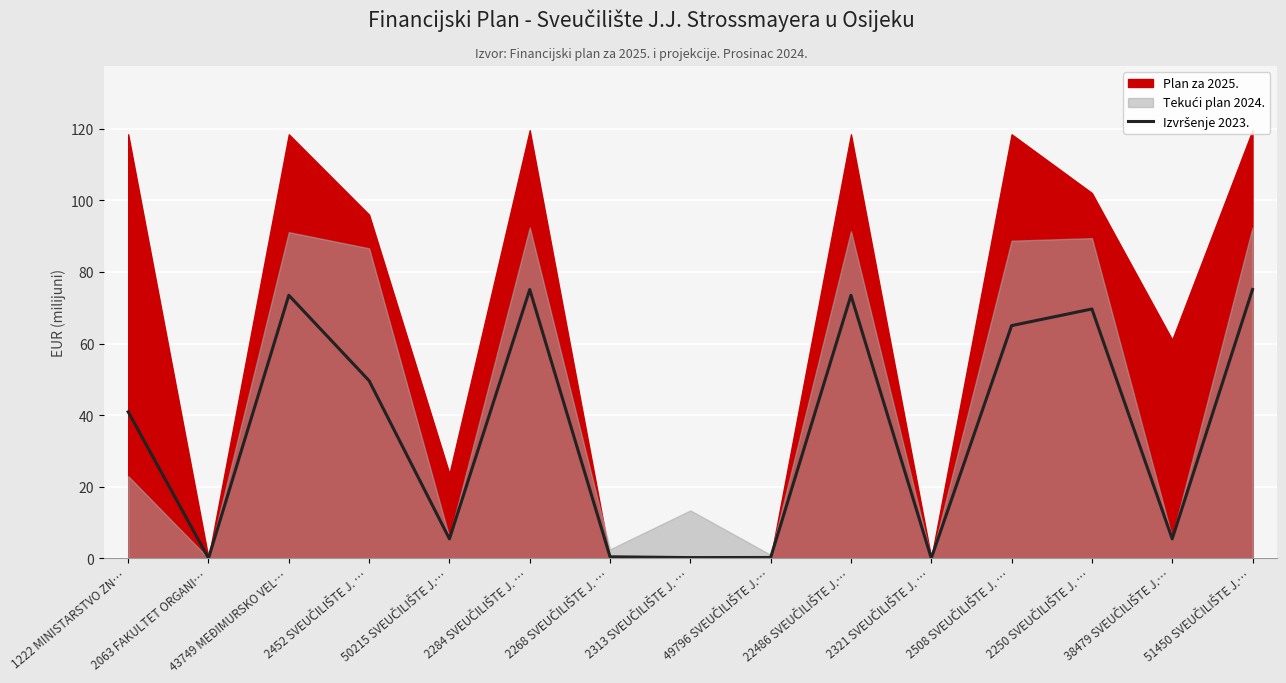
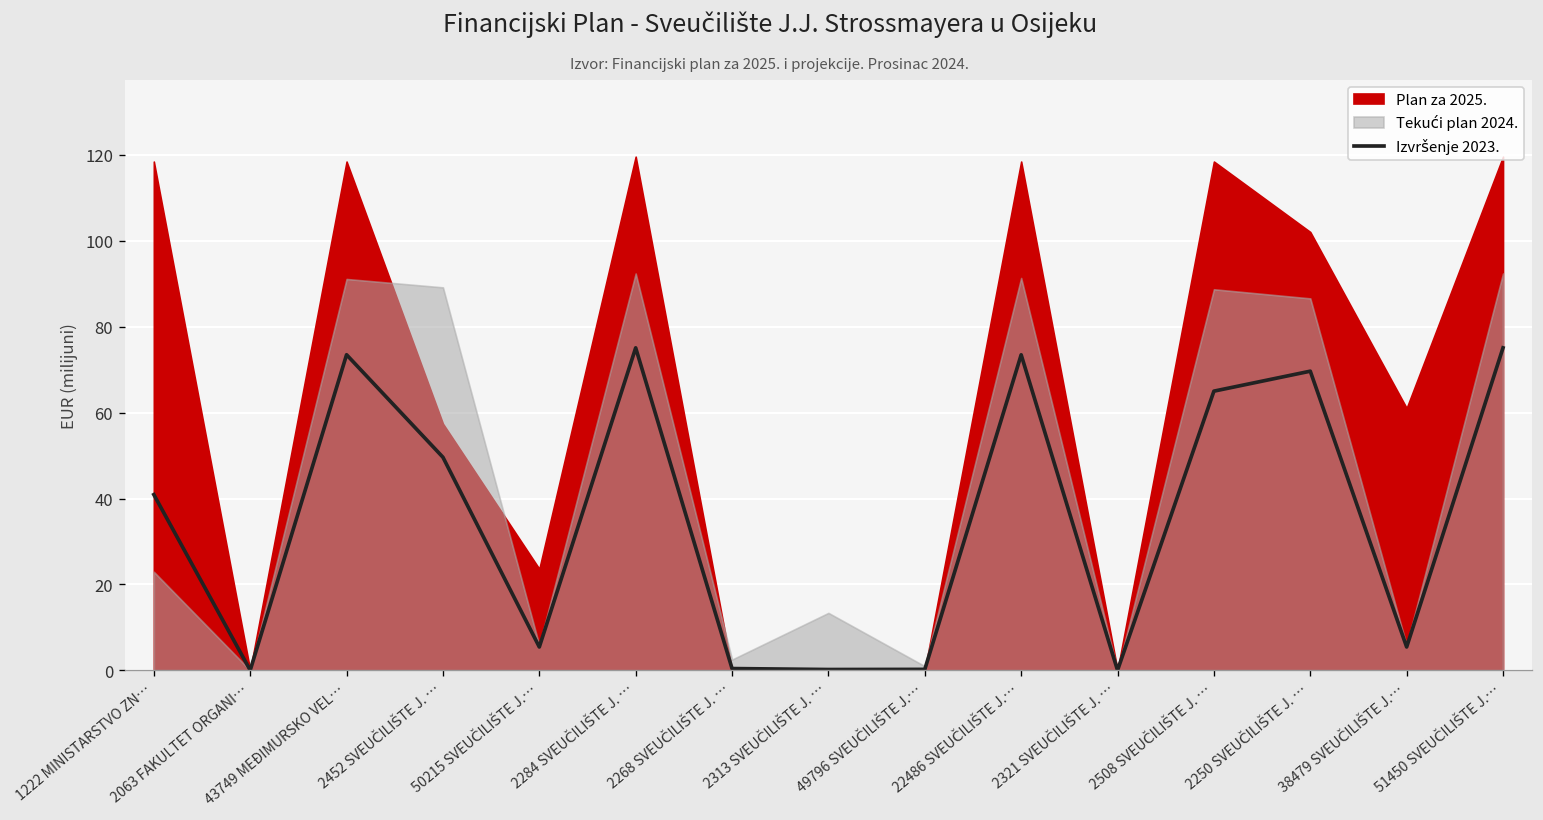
  {
    "Izvršenje 2023.": {
      "1222 MINISTARSTVO ZN…": 41,
      "43749 MEĐIMURSKO VEL…": 73,
      "2452 SVEUČILIŠTE J. …": 50,
      "2284 SVEUČILIŠTE J. …": 75,
      "22486 SVEUČILIŠTE J.…": 73,
      "2508 SVEUČILIŠTE J. …": 65,
      "2250 SVEUČILIŠTE J. …": 70,
      "51450 SVEUČILIŠTE J.…": 75
    },
    "Plan za 2025.": {
      "1222 MINISTARSTVO ZN…": 118,
      "43749 MEĐIMURSKO VEL…": 118,
-     "2452 SVEUČILIŠTE J. …": 96,
+     "2452 SVEUČILIŠTE J. …": 57,
      "50215 SVEUČILIŠTE J.…": 24,
      "2284 SVEUČILIŠTE J. …": 120,
      "22486 SVEUČILIŠTE J.…": 118,
      "2508 SVEUČILIŠTE J. …": 118,
      "2250 SVEUČILIŠTE J. …": 102,
      "38479 SVEUČILIŠTE J.…": 61
    },
    "Tekući plan 2024.": {
      "1222 MINISTARSTVO ZN…": 23,
      "43749 MEĐIMURSKO VEL…": 91,
-     "2452 SVEUČILIŠTE J. …": 87,
+     "2452 SVEUČILIŠTE J. …": 89,
      "2284 SVEUČILIŠTE J. …": 92,
      "2268 SVEUČILIŠTE J. …": 3,
      "2313 SVEUČILIŠTE J. …": 13,
      "49796 SVEUČILIŠTE J.…": 1,
      "22486 SVEUČILIŠTE J.…": 91,
      "2508 SVEUČILIŠTE J. …": 89,
-     "2250 SVEUČILIŠTE J. …": 89,
+     "2250 SVEUČILIŠTE J. …": 87,
      "51450 SVEUČILIŠTE J.…": 92
    }
  }
